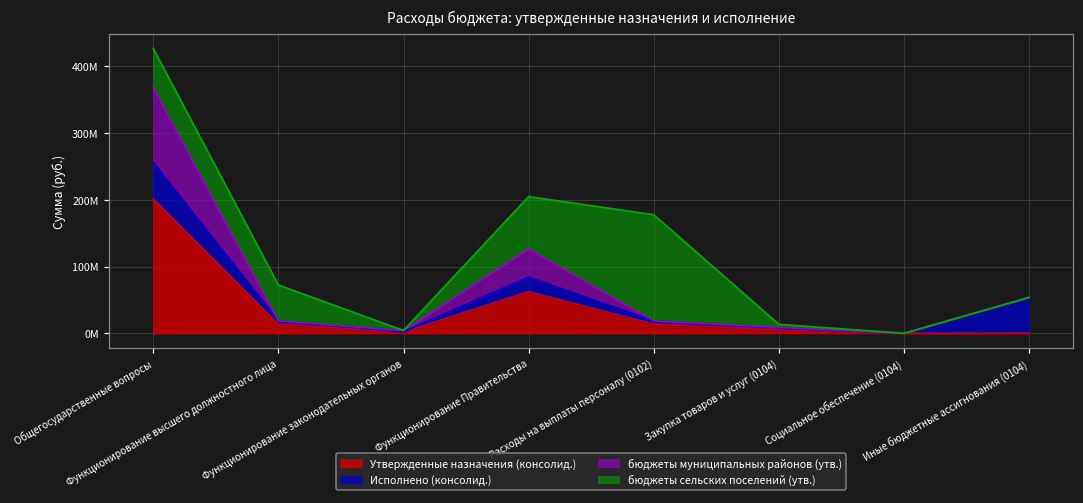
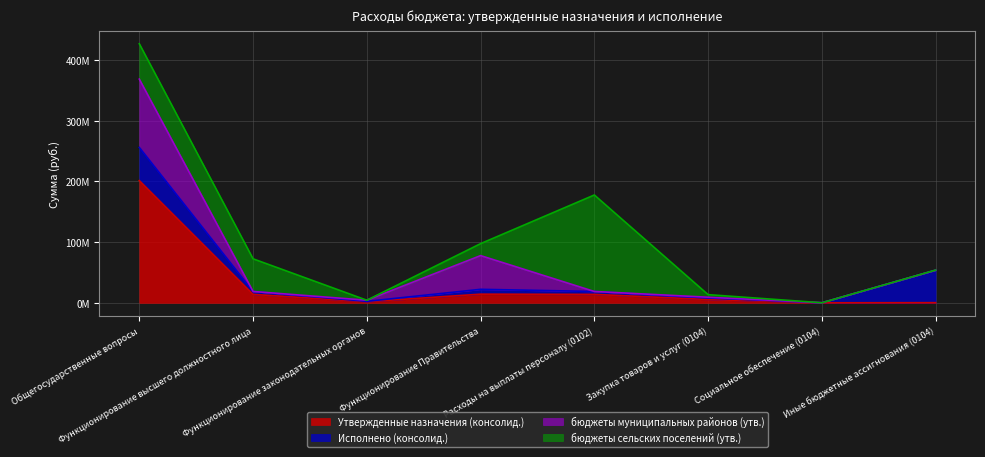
  {
    "Утвержденные назначения (консолид.)": {
      "Общегосударственные вопросы": 200000000,
      "Функционирование высшего должностного лица": 10000000,
-     "Функционирование Правительства": 60000000,
+     "Функционирование Правительства": 10000000,
      "Расходы на выплаты персоналу (0102)": 10000000,
      "Иные бюджетные ассигнования (0104)": 0
    },
    "Исполнено (консолид.)": {
      "Общегосударственные вопросы": 50000000,
-     "Функционирование Правительства": 20000000
+     "Функционирование Правительства": 10000000
    },
    "бюджеты муниципальных районов (утв.)": {
      "Общегосударственные вопросы": 110000000,
-     "Функционирование Правительства": 40000000
+     "Функционирование Правительства": 60000000
    },
    "бюджеты сельских поселений (утв.)": {
      "Общегосударственные вопросы": 60000000,
      "Функционирование высшего должностного лица": 50000000,
-     "Функционирование Правительства": 80000000,
+     "Функционирование Правительства": 20000000,
      "Расходы на выплаты персоналу (0102)": 160000000,
      "Закупка товаров и услуг (0104)": 0
    }
  }
